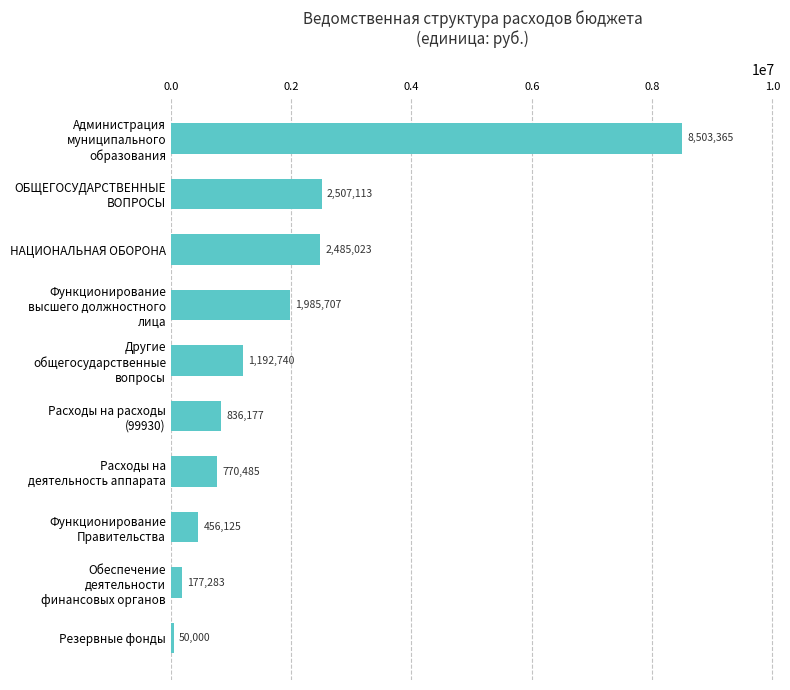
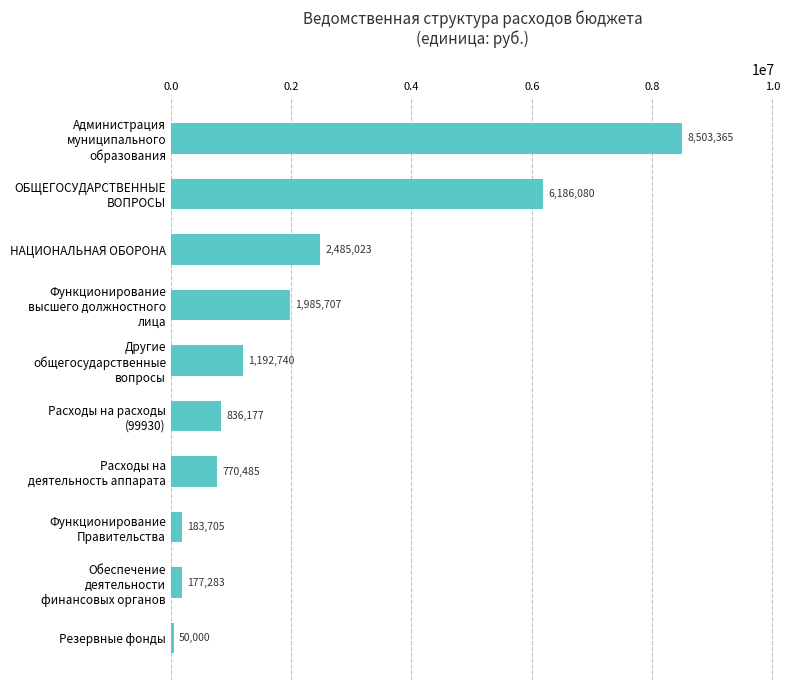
  {
    "Администрация муниципального образования": "8,503,365",
-   "ОБЩЕГОСУДАРСТВЕННЫЕ ВОПРОСЫ": "2,507,113",
+   "ОБЩЕГОСУДАРСТВЕННЫЕ ВОПРОСЫ": "6,186,080",
    "НАЦИОНАЛЬНАЯ ОБОРОНА": "2,485,023",
    "Функционирование высшего должностного лица": "1,985,707",
    "Другие общегосударственные вопросы": "1,192,740",
    "Расходы на расходы (99930)": "836,177",
    "Расходы на деятельность аппарата": "770,485",
-   "Функционирование Правительства": "456,125",
+   "Функционирование Правительства": "183,705",
    "Обеспечение деятельности финансовых органов": "177,283",
    "Резервные фонды": "50,000"
  }
